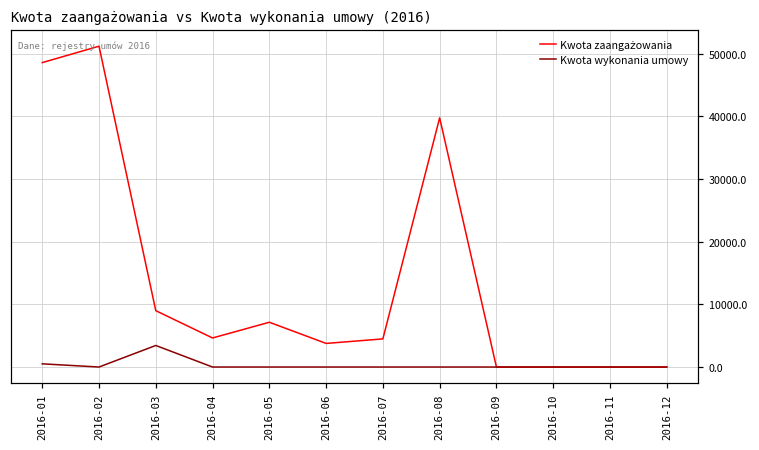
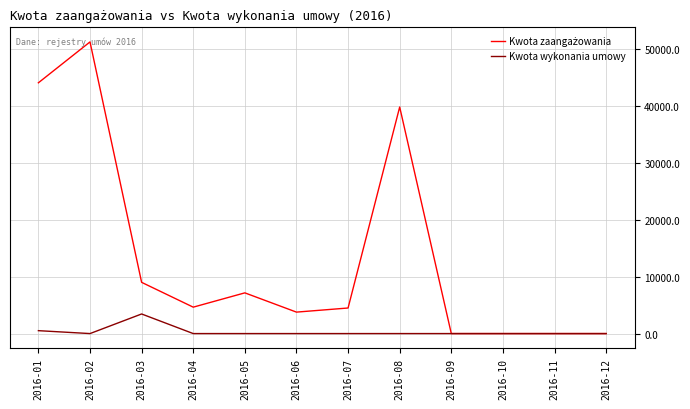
  {
    "Kwota zaangażowania": {
-     "2016-01": 49000,
+     "2016-01": 44000,
      "2016-03": 9000,
      "2016-04": 5000,
      "2016-05": 7000,
      "2016-06": 4000,
      "2016-07": 4000,
      "2016-08": 40000
    },
    "Kwota wykonania umowy": {
      "2016-01": 1000,
      "2016-02": 0,
      "2016-03": 3000,
      "2016-04": 0,
      "2016-05": 0,
      "2016-06": 0,
      "2016-07": 0,
      "2016-08": 0
    }
  }
